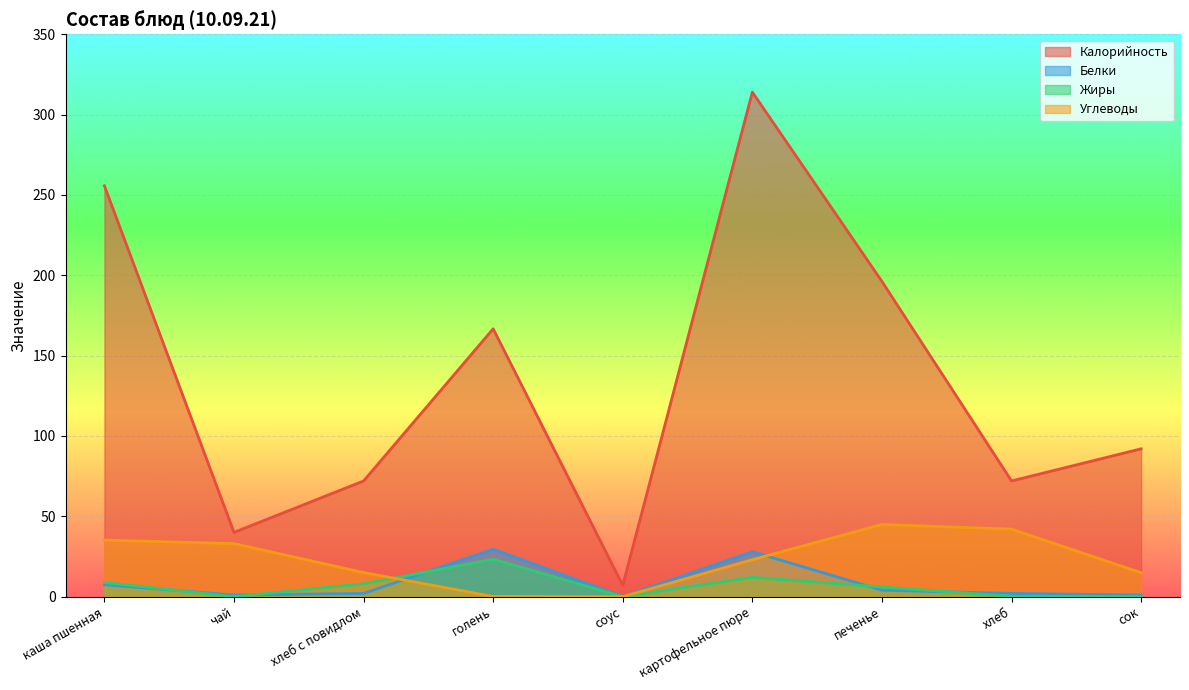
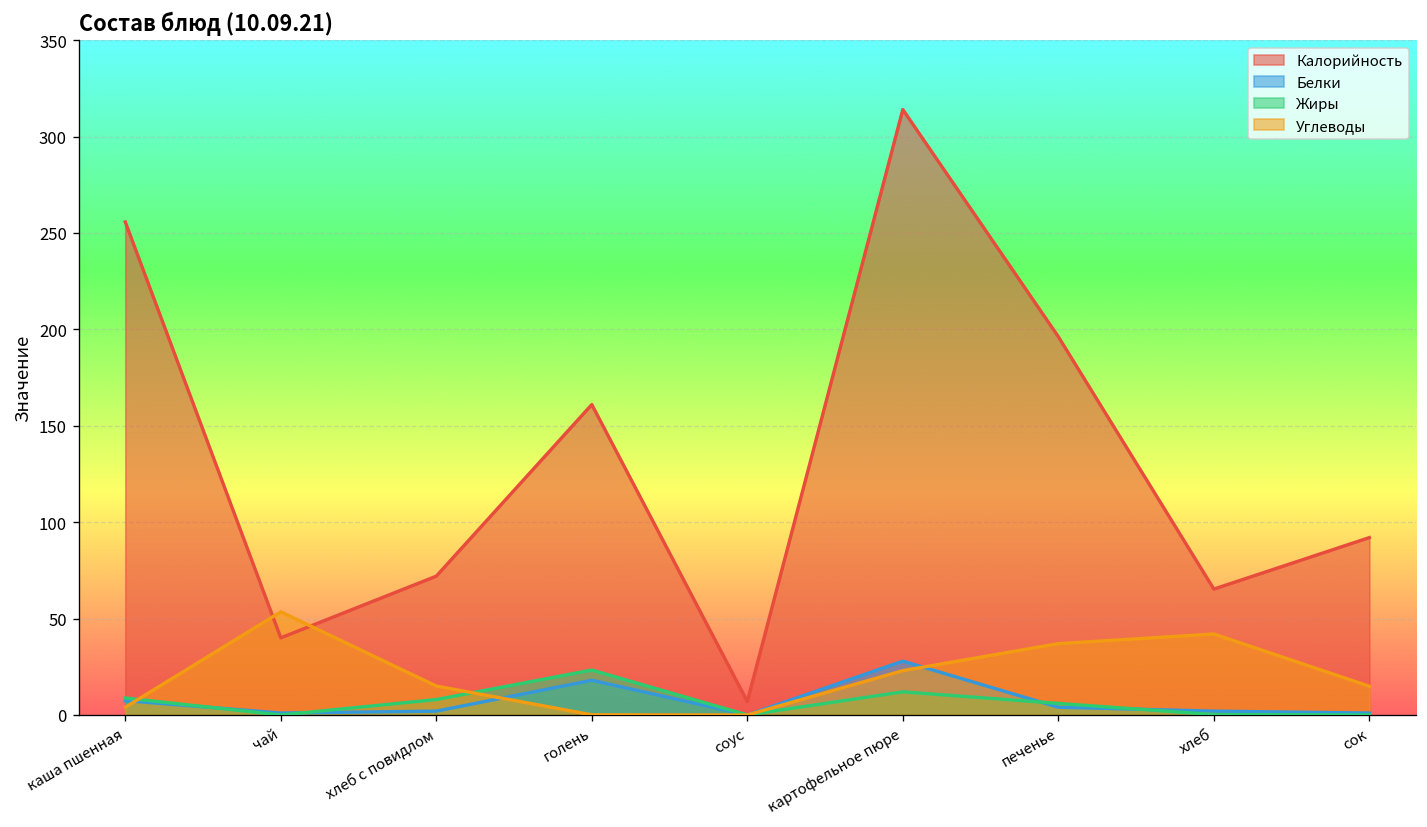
  {
    "Калорийность": {
      "каша пшенная": 256,
      "чай": 40,
      "хлеб с повидлом": 72,
-     "голень": 167,
+     "голень": 161,
      "соус": 7,
      "картофельное пюре": 314,
      "печенье": 196,
-     "хлеб": 72,
+     "хлеб": 65,
      "сок": 92
    },
    "Белки": {
      "хлеб с повидлом": 2,
-     "голень": 30,
+     "голень": 18,
      "картофельное пюре": 28,
      "печенье": 4,
      "хлеб": 2
    },
    "Жиры": {
      "хлеб с повидлом": 8,
      "голень": 23,
      "картофельное пюре": 12,
      "печенье": 6,
      "хлеб": 0
    },
    "Углеводы": {
-     "каша пшенная": 35,
-     "чай": 33,
+     "каша пшенная": 4,
+     "чай": 54,
      "хлеб с повидлом": 15,
      "голень": 0,
      "картофельное пюре": 23,
-     "печенье": 45,
+     "печенье": 37,
      "хлеб": 42,
      "сок": 15
    }
  }
